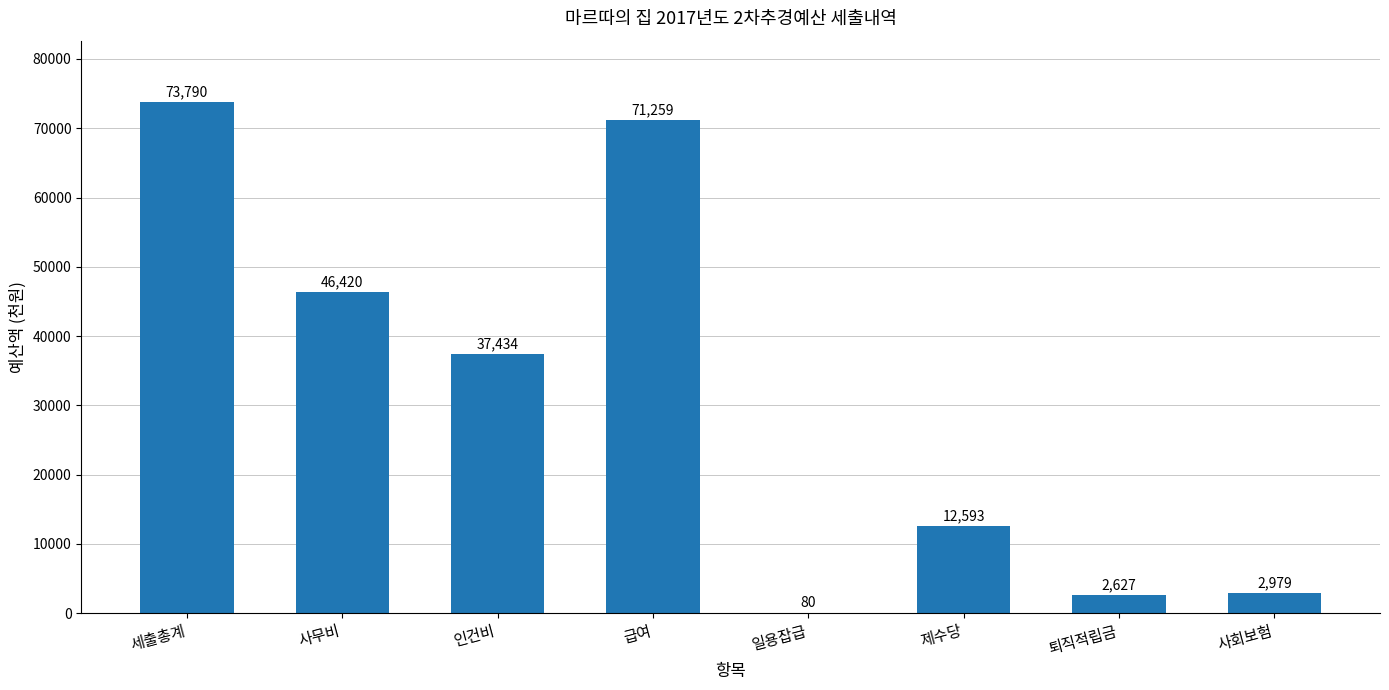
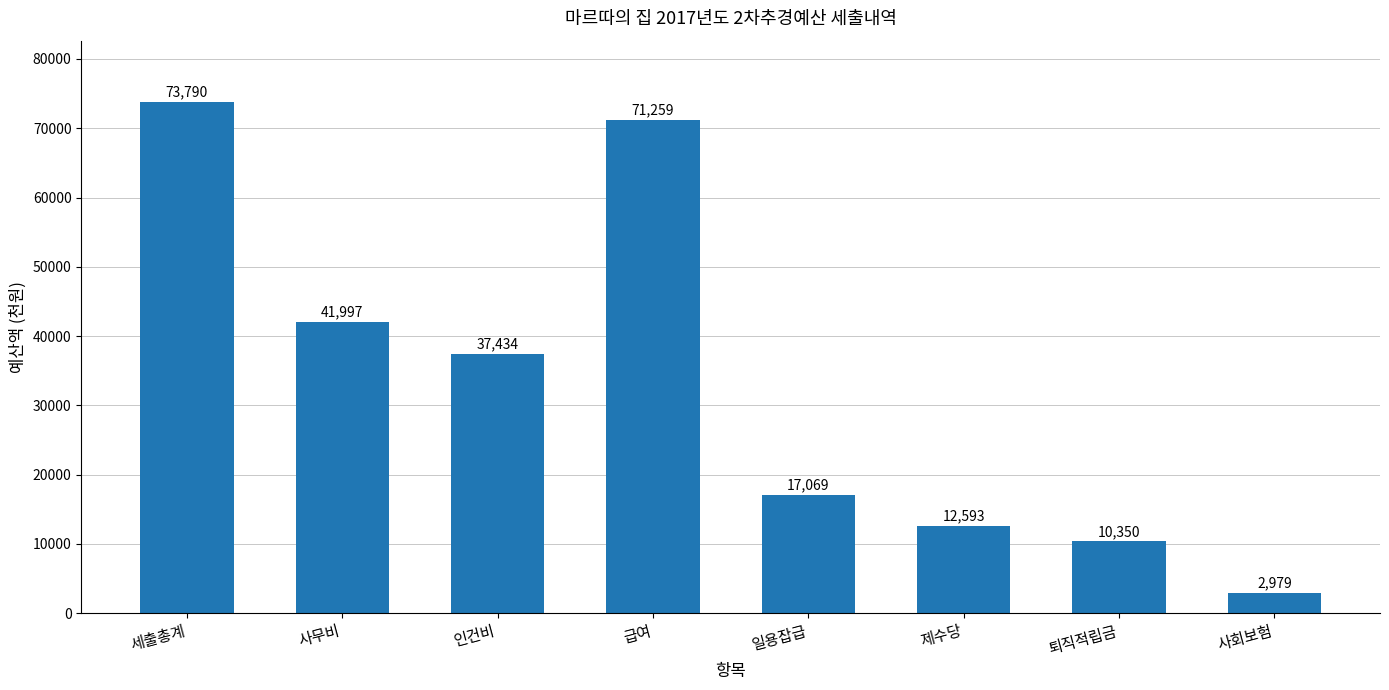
  {
    "세출총계": "73,790",
-   "사무비": "46,420",
+   "사무비": "41,997",
    "인건비": "37,434",
    "급여": "71,259",
-   "일용잡급": "80",
+   "일용잡급": "17,069",
    "제수당": "12,593",
-   "퇴직적립금": "2,627",
+   "퇴직적립금": "10,350",
    "사회보험": "2,979"
  }
